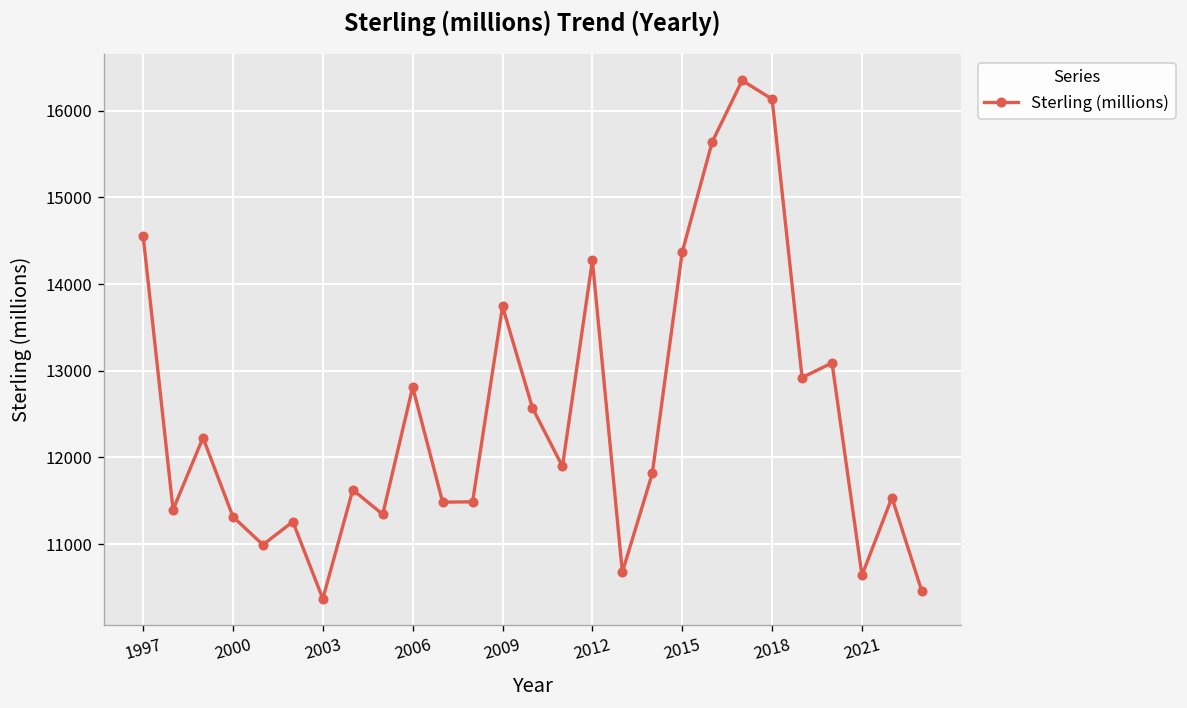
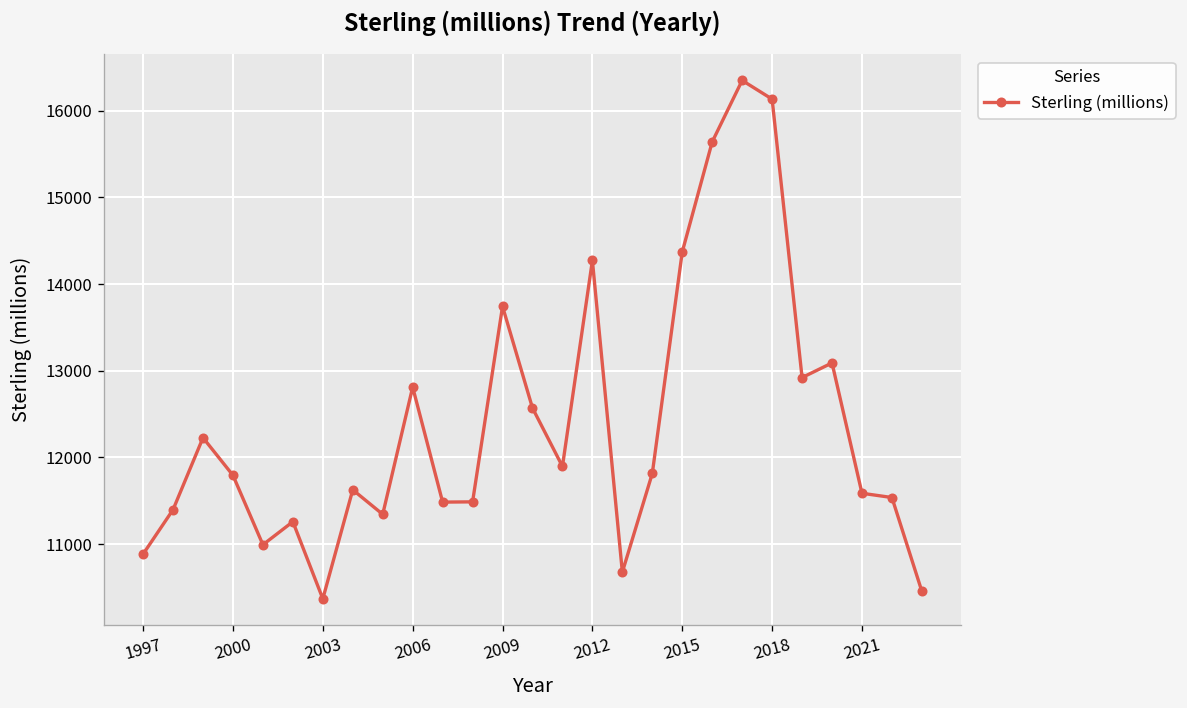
  {
-   "1997": 14600,
-   "2000": 11300,
+   "1997": 10900,
+   "2000": 11800,
    "2003": 10400,
    "2006": 12800,
    "2009": 13700,
    "2012": 14300,
    "2015": 14400,
    "2018": 16100,
-   "2021": 10600
+   "2021": 11600
  }
